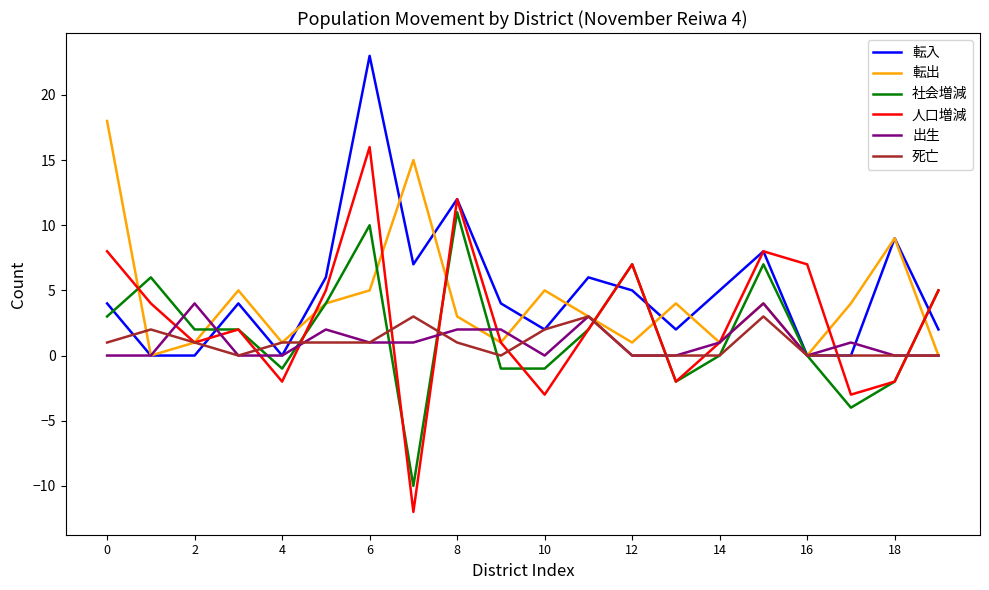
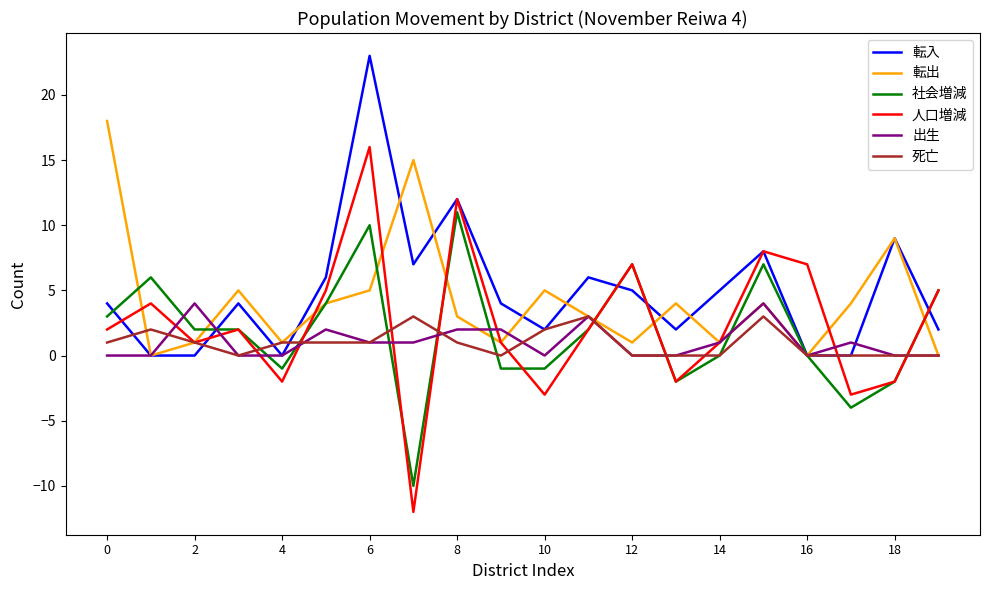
  {
    "転入": {
      "0": 4,
      "2": 0,
      "6": 23,
      "12": 5,
      "14": 5
    },
    "転出": {
      "0": 18,
      "6": 5,
      "8": 3,
      "10": 5,
      "12": 1
    },
    "社会増減": {
      "0": 3,
      "2": 2,
      "4": -1,
      "6": 10,
      "8": 11,
      "10": -1
    },
    "人口増減": {
-     "0": 8,
+     "0": 2,
      "4": -2,
      "6": 16,
      "10": -3,
      "16": 7
    },
    "出生": {
      "0": 0,
      "2": 4,
      "8": 2,
      "10": 0
    },
    "死亡": {
      "0": 1,
      "8": 1
    }
  }
